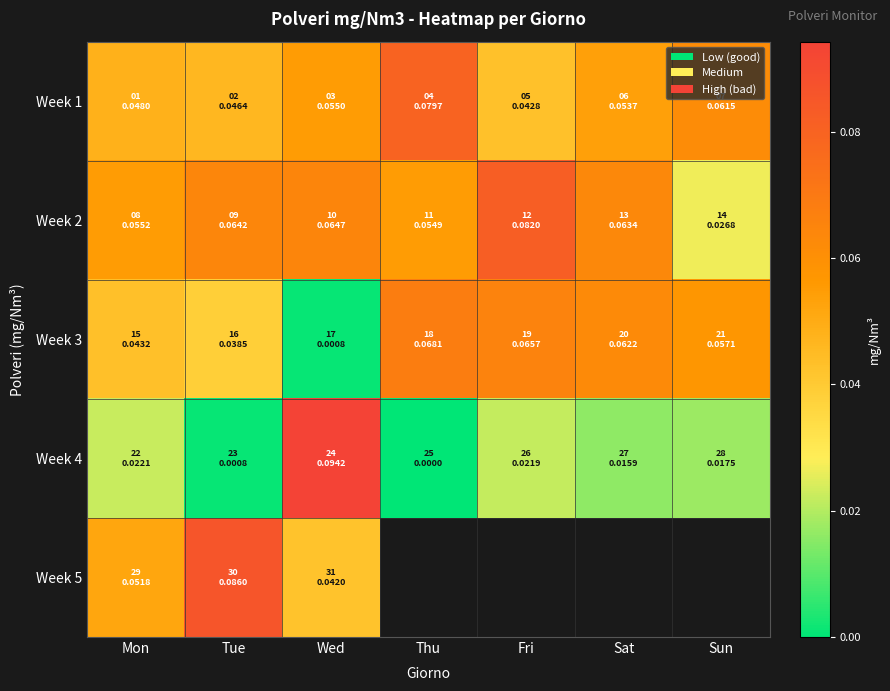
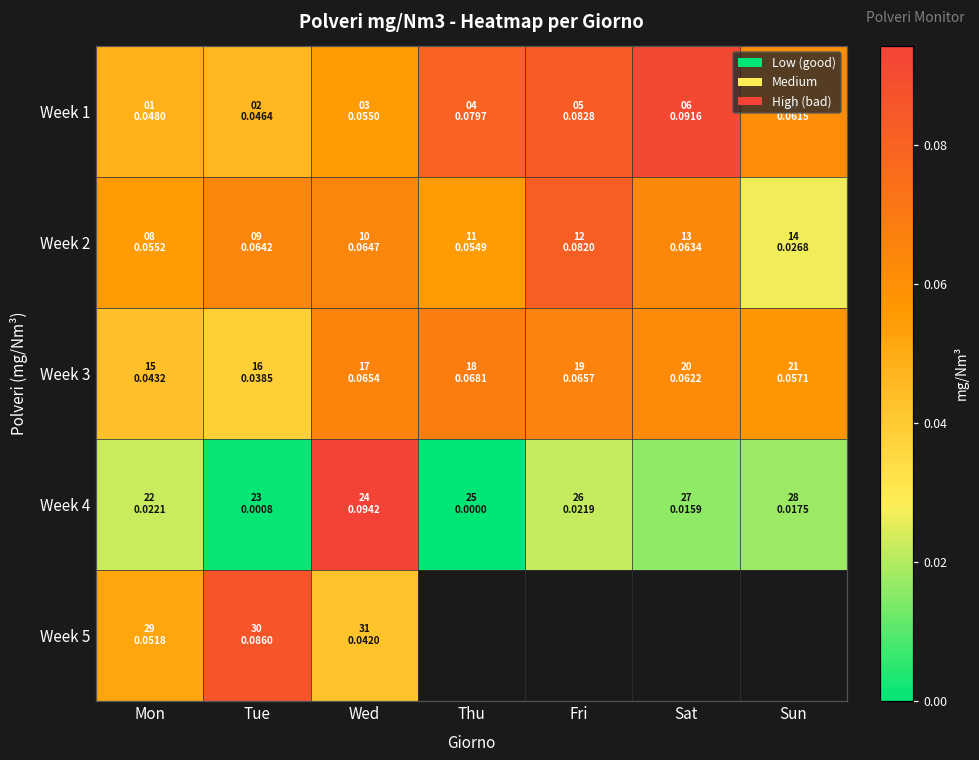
  {
    "Week 1": {
-     "Fri": 0.0428,
-     "Sat": 0.0537
+     "Fri": 0.0828,
+     "Sat": 0.0916
    },
    "Week 3": {
-     "Wed": 0.0008
+     "Wed": 0.0654
    }
  }
